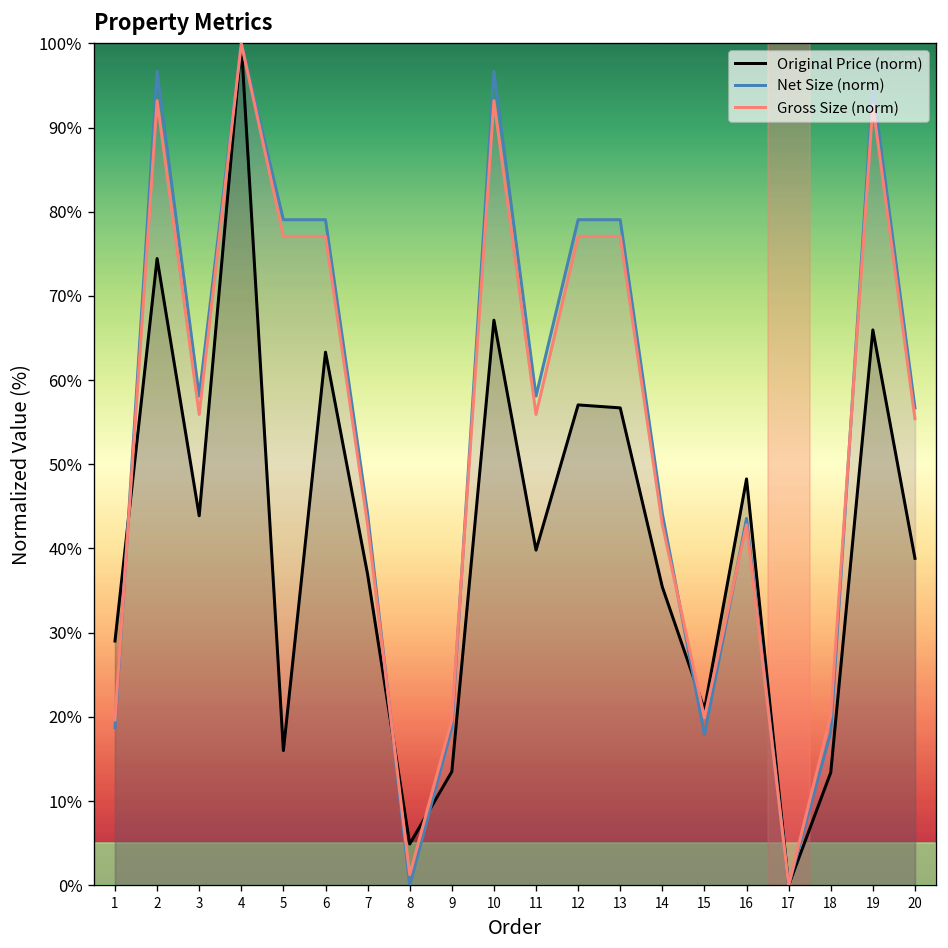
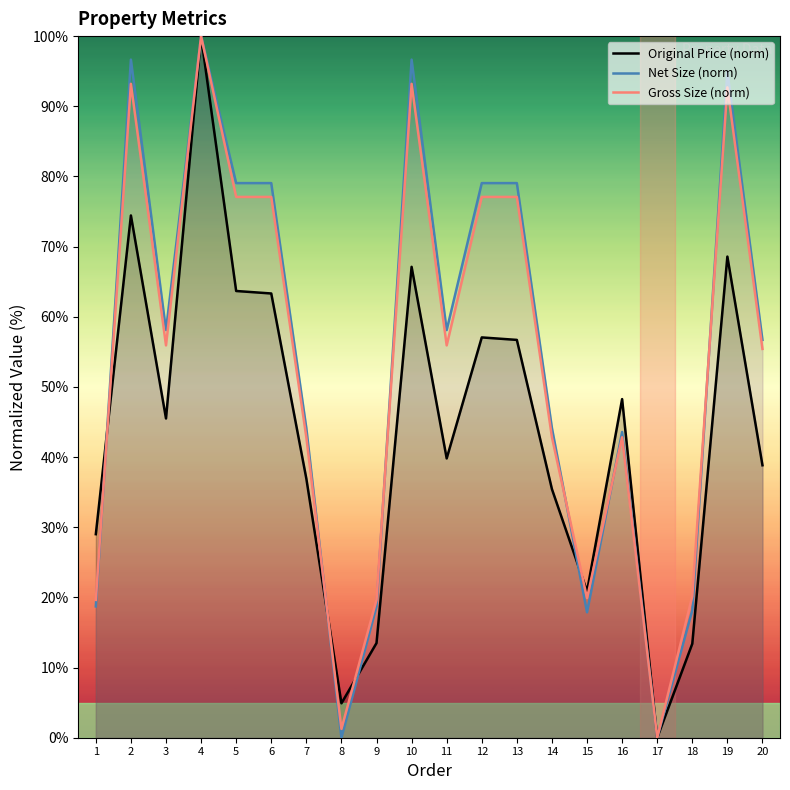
  {
    "Original Price (norm)": {
      "1": "29%",
      "2": "74%",
-     "3": "44%",
-     "5": "16%",
+     "3": "46%",
+     "5": "64%",
      "6": "63%",
      "7": "37%",
      "9": "13%",
      "10": "67%",
      "11": "40%",
      "12": "57%",
      "13": "57%",
      "14": "35%",
      "15": "21%",
      "16": "48%",
      "18": "13%",
-     "19": "66%",
+     "19": "69%",
      "20": "39%"
    },
    "Net Size (norm)": {
      "1": "19%",
      "2": "97%",
      "3": "58%",
      "5": "79%",
      "6": "79%",
      "7": "44%",
      "9": "19%",
      "10": "97%",
      "11": "58%",
      "12": "79%",
      "13": "79%",
      "14": "44%",
      "15": "18%",
      "16": "44%",
      "18": "18%",
      "20": "57%"
    },
    "Gross Size (norm)": {
      "1": "20%",
      "2": "93%",
      "3": "56%",
      "5": "77%",
      "6": "77%",
      "7": "43%",
      "9": "20%",
      "10": "93%",
      "11": "56%",
      "12": "77%",
      "13": "77%",
      "14": "43%",
      "15": "20%",
      "16": "43%",
      "18": "20%",
      "20": "55%"
    }
  }
